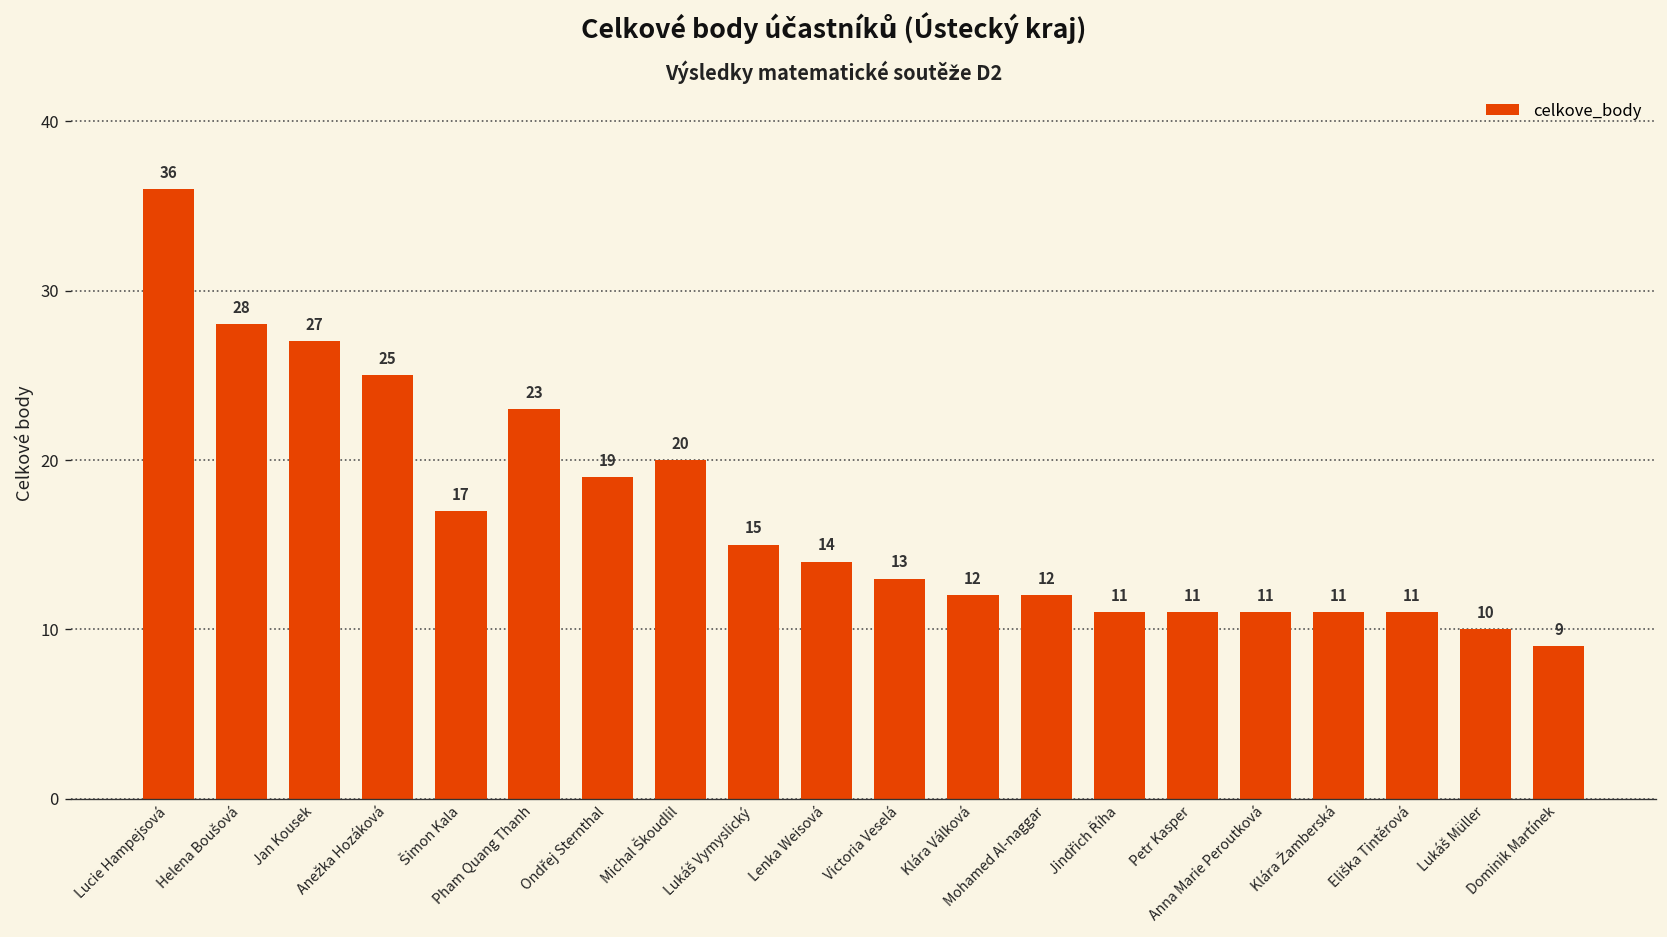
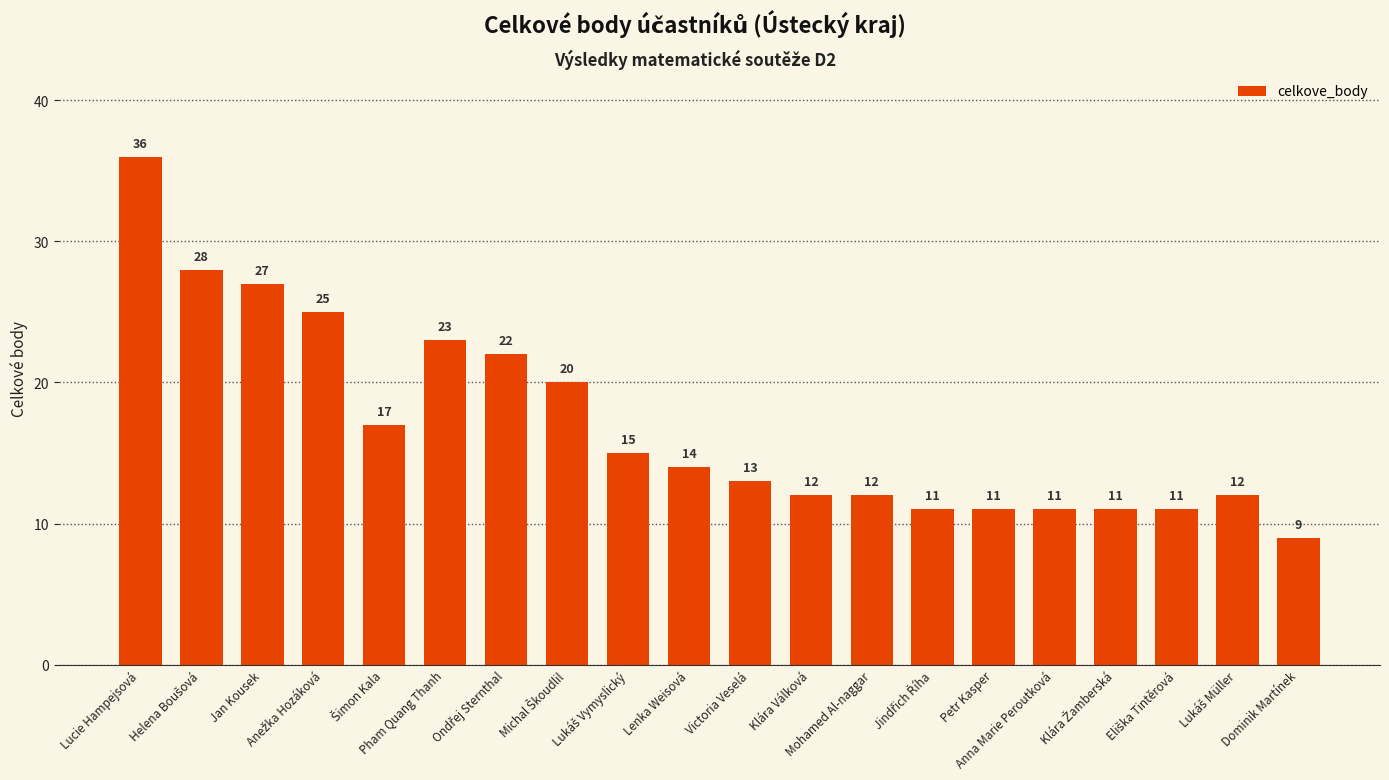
  {
    "Lucie Hampejsová": 36,
    "Helena Boušová": 28,
    "Jan Kousek": 27,
    "Anežka Hozáková": 25,
    "Šimon Kala": 17,
    "Pham Quang Thanh": 23,
-   "Ondřej Sternthal": 19,
+   "Ondřej Sternthal": 22,
    "Michal Škoudlil": 20,
    "Lukáš Vymyslický": 15,
    "Lenka Weisová": 14,
    "Victoria Veselá": 13,
    "Klára Válková": 12,
    "Mohamed Al-naggar": 12,
    "Jindřich Říha": 11,
    "Petr Kasper": 11,
    "Anna Marie Peroutková": 11,
    "Klára Žamberská": 11,
    "Eliška Tintěrová": 11,
-   "Lukáš Müller": 10,
+   "Lukáš Müller": 12,
    "Dominik Martínek": 9
  }
